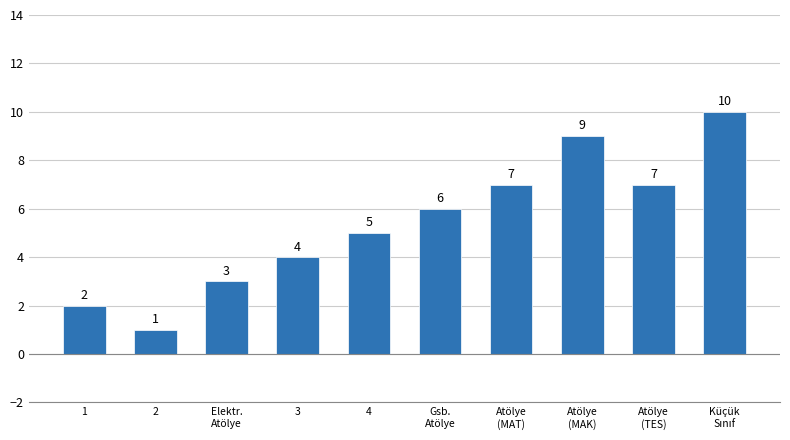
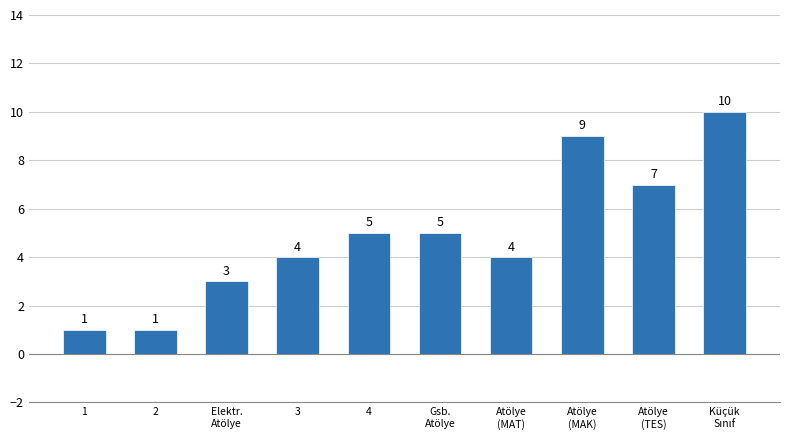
  {
-   "1": 2,
+   "1": 1,
    "2": 1,
    "Elektr. Atölye": 3,
    "3": 4,
    "4": 5,
-   "Gsb. Atölye": 6,
-   "Atölye (MAT)": 7,
+   "Gsb. Atölye": 5,
+   "Atölye (MAT)": 4,
    "Atölye (MAK)": 9,
    "Atölye (TES)": 7,
    "Küçük Sınıf": 10
  }
